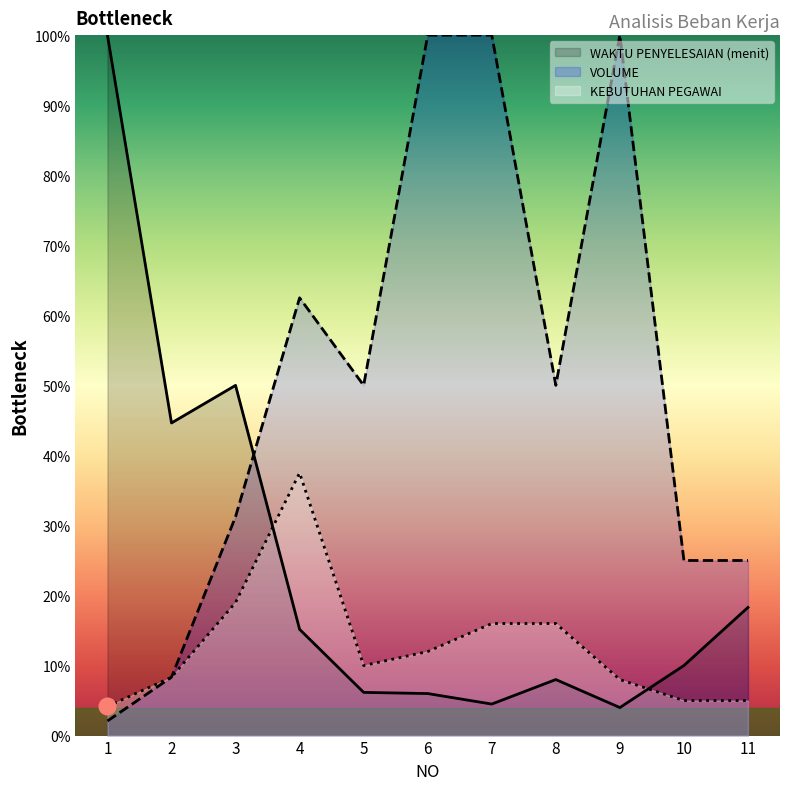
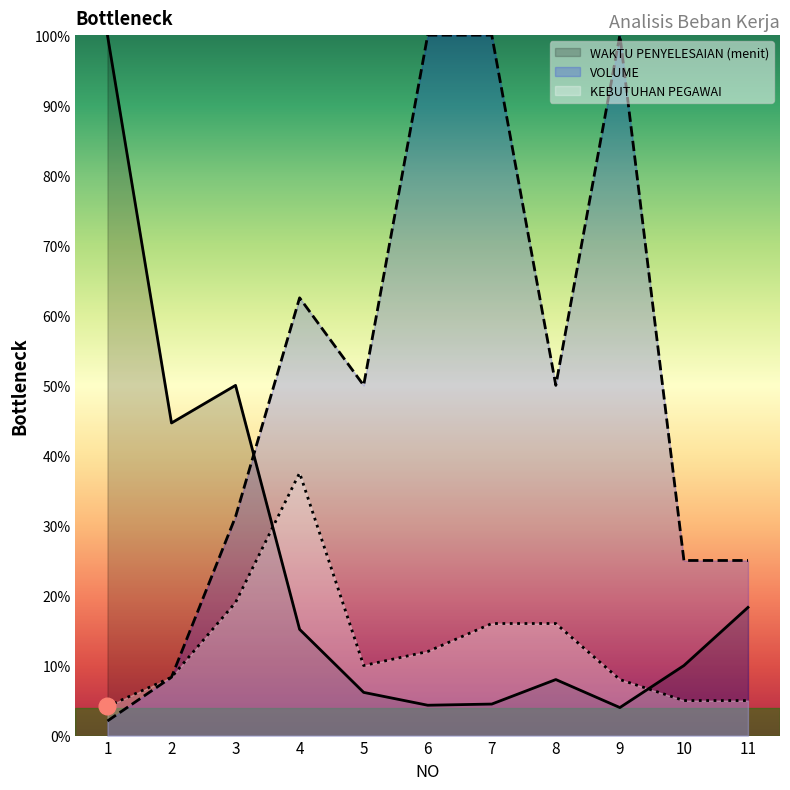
  {
    "WAKTU PENYELESAIAN (menit)": {
      "1": "100%",
      "2": "45%",
      "3": "50%",
      "4": "15%",
      "5": "6%",
-     "6": "6%",
+     "6": "4%",
      "7": "5%",
      "8": "8%",
      "9": "4%",
      "10": "10%",
      "11": "18%"
    },
    "VOLUME": {
      "1": "2%",
      "3": "31%",
      "4": "63%",
      "5": "50%",
      "6": "100%",
      "7": "100%",
      "8": "50%",
      "9": "100%",
      "10": "25%",
      "11": "25%"
    },
    "KEBUTUHAN PEGAWAI": {
      "3": "19%",
      "4": "38%",
      "5": "10%",
      "6": "12%",
      "7": "16%",
      "8": "16%",
      "9": "8%",
      "10": "5%",
      "11": "5%"
    }
  }
